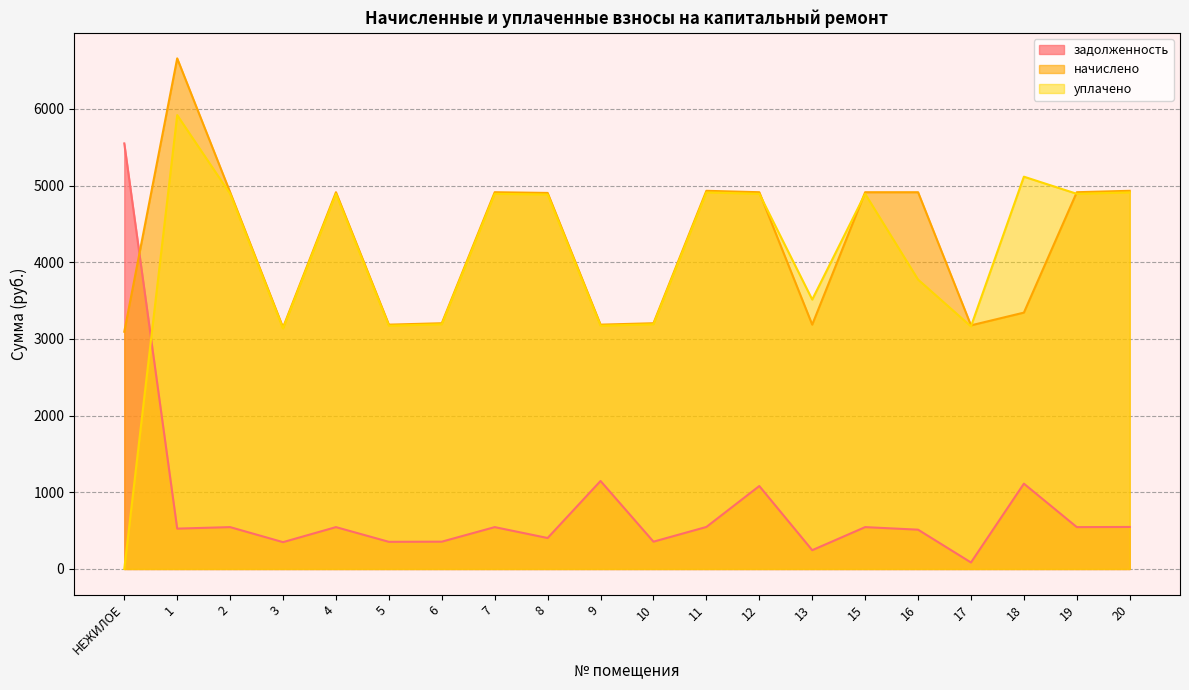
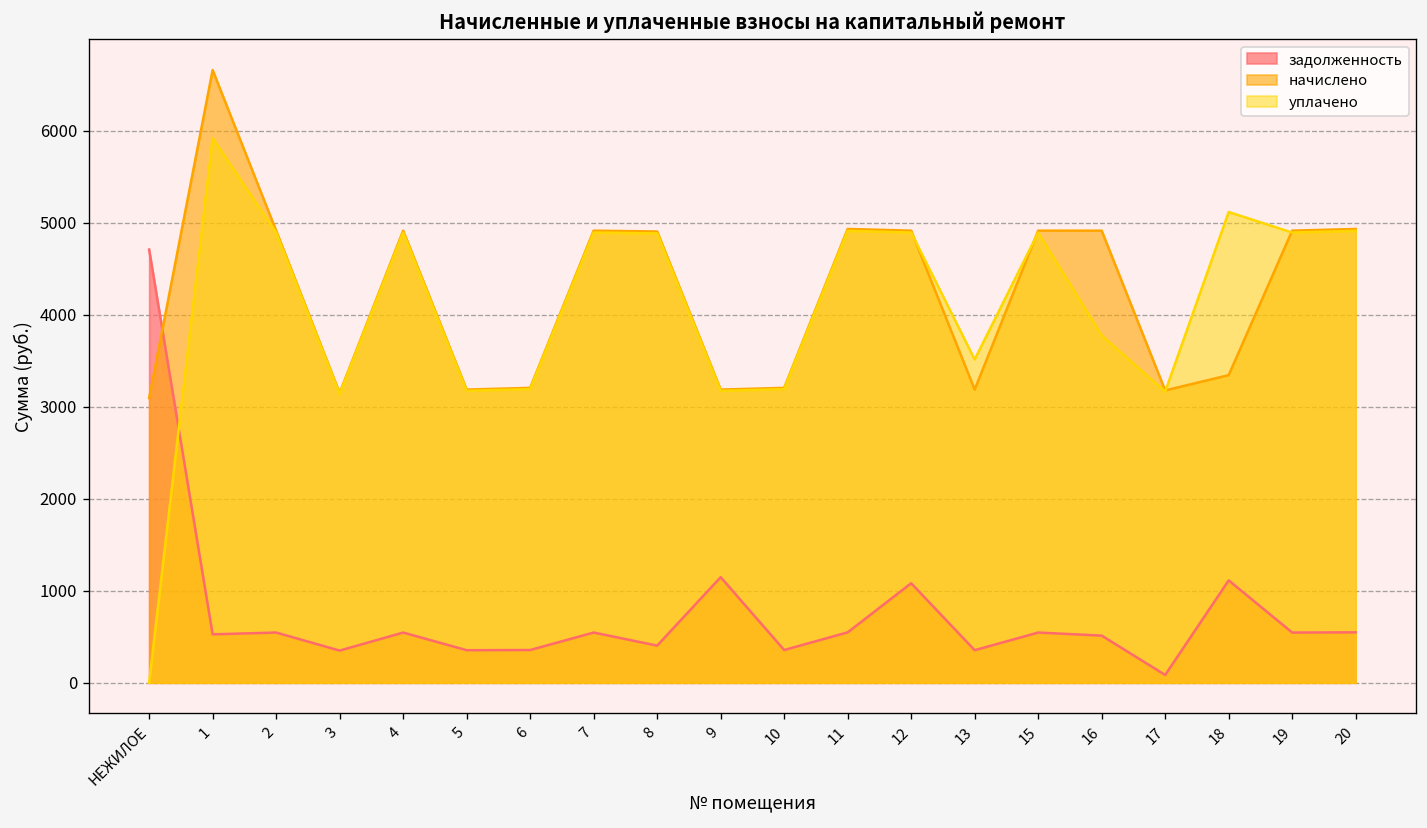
  {
    "задолженность": {
-     "НЕЖИЛОЕ": 5500,
+     "НЕЖИЛОЕ": 4700,
      "1": 500,
      "2": 500,
      "3": 300,
      "4": 500,
      "5": 400,
      "6": 400,
      "7": 500,
      "8": 400,
      "9": 1100,
      "10": 400,
      "11": 500,
      "12": 1100,
-     "13": 200,
+     "13": 400,
      "15": 500,
      "16": 500,
      "17": 100,
      "18": 1100,
      "19": 500,
      "20": 500
    }
  }
